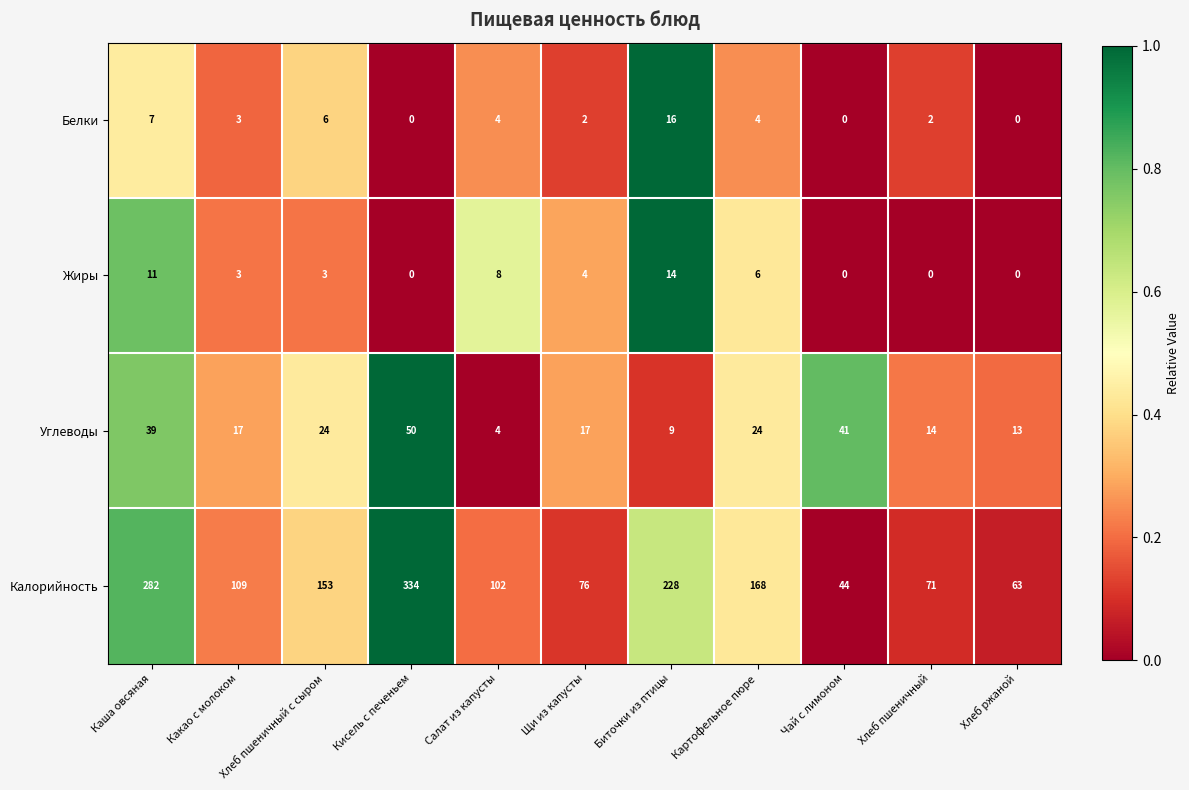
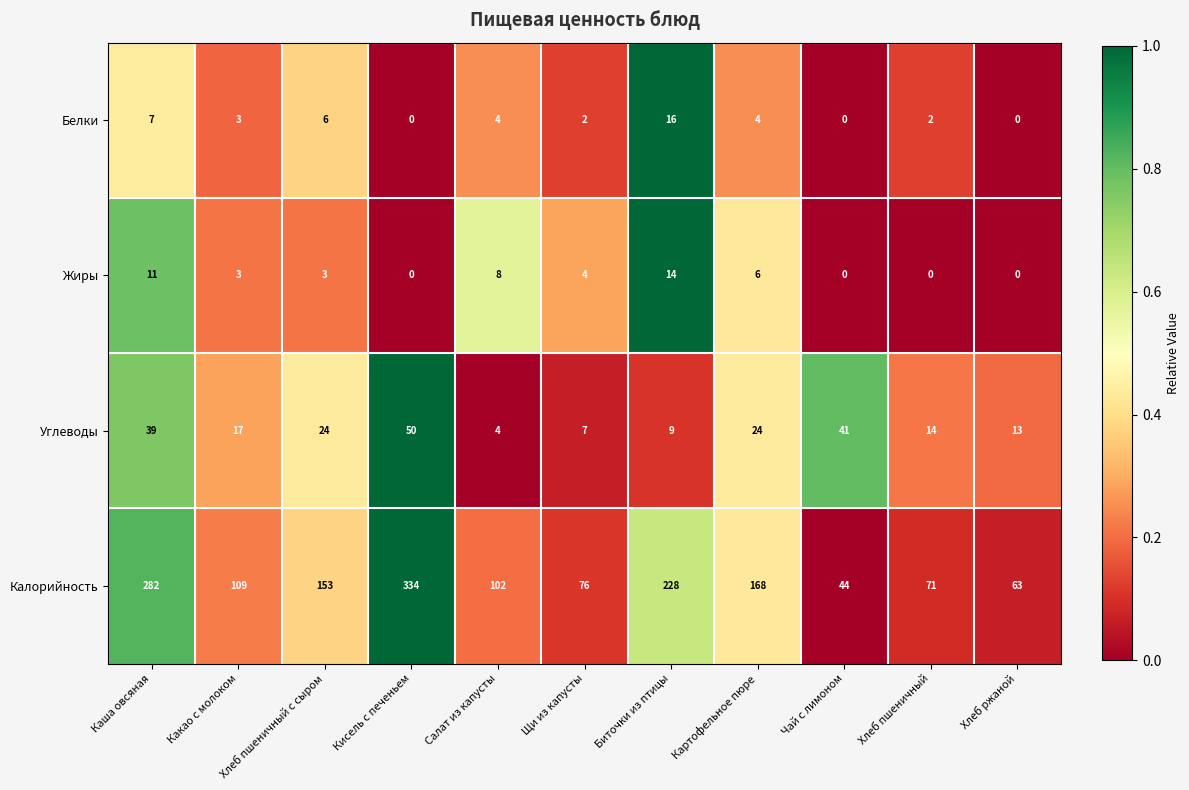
  {
    "Белки": {
      "Каша овсяная": 7,
      "Какао с молоком": 3,
      "Хлеб пшеничный с сыром": 6,
      "Кисель с печеньем": 0,
      "Салат из капусты": 4,
      "Щи из капусты": 2,
      "Биточки из птицы": 16,
      "Картофельное пюре": 4,
      "Чай с лимоном": 0,
      "Хлеб пшеничный": 2,
      "Хлеб ржаной": 0
    },
    "Жиры": {
      "Каша овсяная": 11,
      "Какао с молоком": 3,
      "Хлеб пшеничный с сыром": 3,
      "Кисель с печеньем": 0,
      "Салат из капусты": 8,
      "Щи из капусты": 4,
      "Биточки из птицы": 14,
      "Картофельное пюре": 6,
      "Чай с лимоном": 0,
      "Хлеб пшеничный": 0,
      "Хлеб ржаной": 0
    },
    "Углеводы": {
      "Каша овсяная": 39,
      "Какао с молоком": 17,
      "Хлеб пшеничный с сыром": 24,
      "Кисель с печеньем": 50,
      "Салат из капусты": 4,
-     "Щи из капусты": 17,
+     "Щи из капусты": 7,
      "Биточки из птицы": 9,
      "Картофельное пюре": 24,
      "Чай с лимоном": 41,
      "Хлеб пшеничный": 14,
      "Хлеб ржаной": 13
    },
    "Калорийность": {
      "Каша овсяная": 282,
      "Какао с молоком": 109,
      "Хлеб пшеничный с сыром": 153,
      "Кисель с печеньем": 334,
      "Салат из капусты": 102,
      "Щи из капусты": 76,
      "Биточки из птицы": 228,
      "Картофельное пюре": 168,
      "Чай с лимоном": 44,
      "Хлеб пшеничный": 71,
      "Хлеб ржаной": 63
    }
  }
